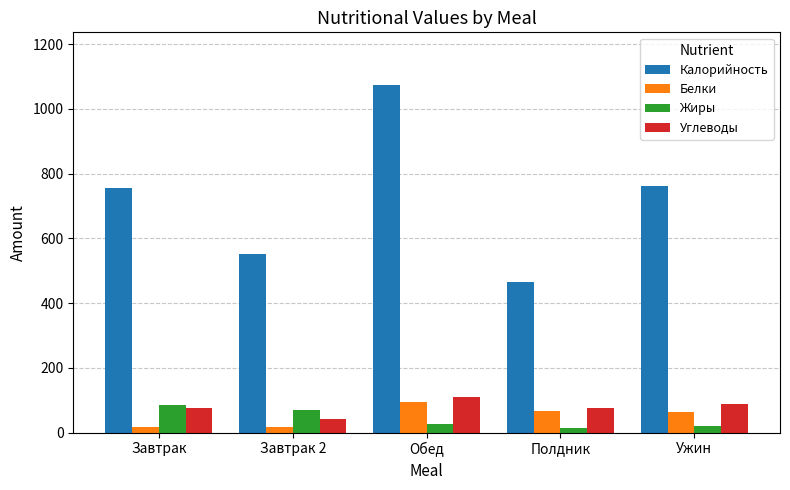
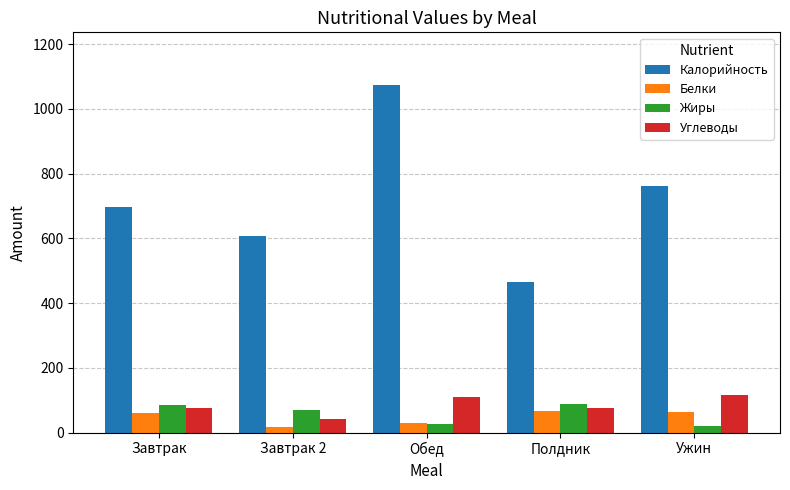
  {
    "Калорийность": {
-     "Завтрак": 760,
-     "Завтрак 2": 550,
+     "Завтрак": 700,
+     "Завтрак 2": 610,
      "Обед": 1080,
      "Полдник": 460,
      "Ужин": 760
    },
    "Белки": {
-     "Завтрак": 20,
+     "Завтрак": 60,
      "Завтрак 2": 20,
-     "Обед": 90,
+     "Обед": 30,
      "Полдник": 70,
      "Ужин": 60
    },
    "Жиры": {
      "Завтрак": 80,
      "Завтрак 2": 70,
      "Обед": 30,
-     "Полдник": 10,
+     "Полдник": 90,
      "Ужин": 20
    },
    "Углеводы": {
      "Завтрак": 80,
      "Завтрак 2": 40,
      "Обед": 110,
      "Полдник": 80,
-     "Ужин": 90
+     "Ужин": 120
    }
  }
